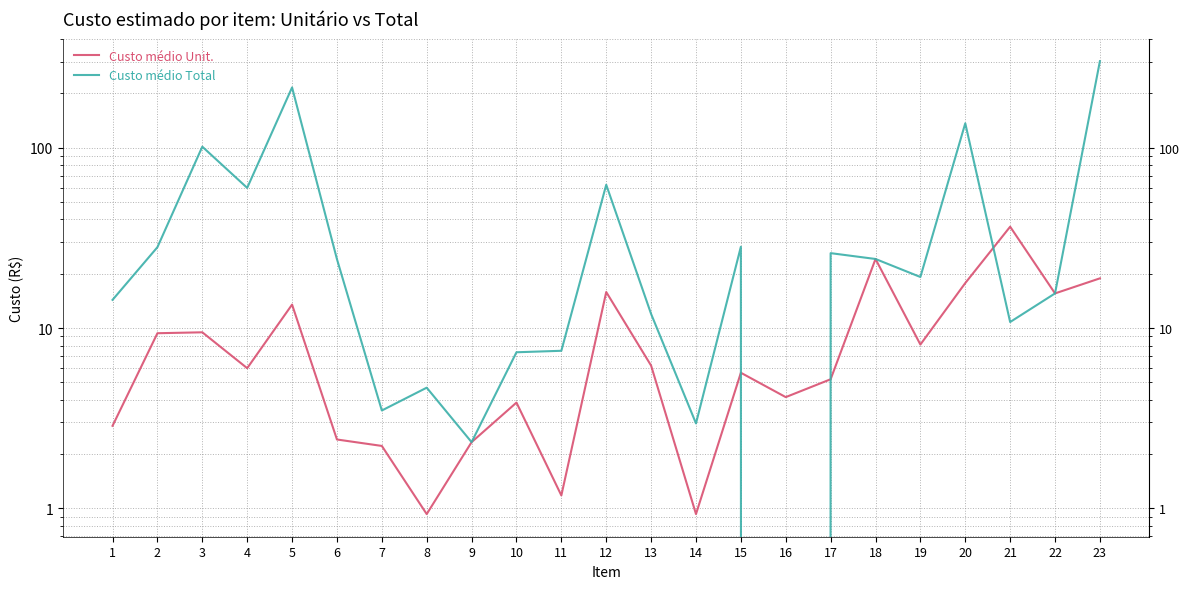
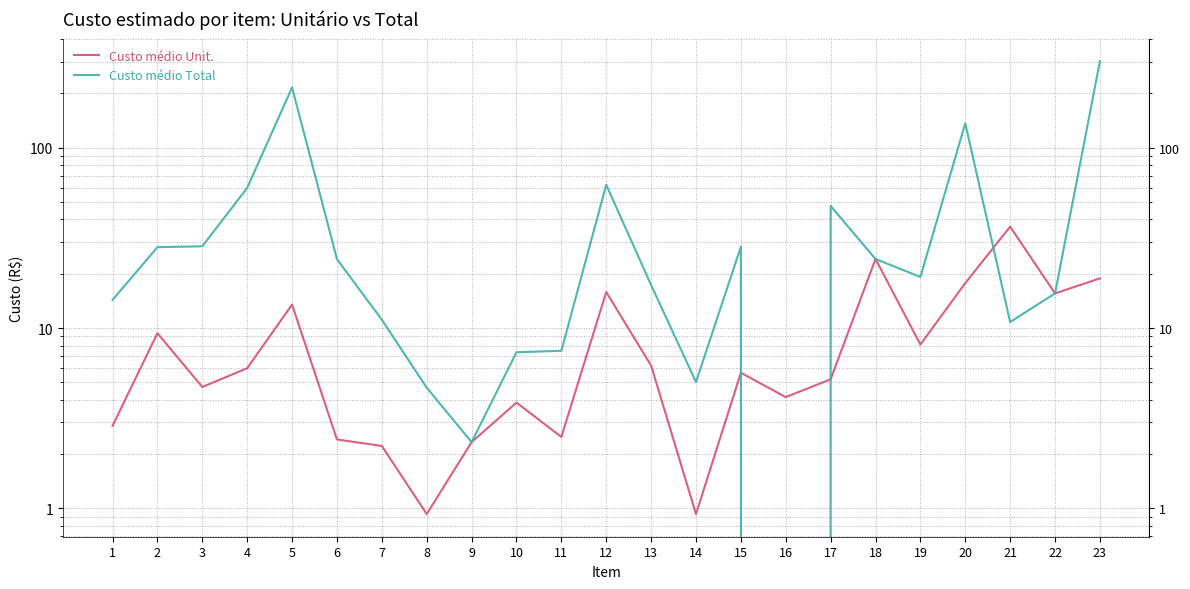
  {
    "Custo médio Unit.": {
      "1": 2.9,
      "2": 9,
-     "3": 9,
+     "3": 4.7,
      "4": 6.0,
      "5": 13,
      "6": 2.4,
      "7": 2.2,
      "8": 0.9,
      "10": 3.9,
-     "11": 1.2,
+     "11": 2.5,
      "12": 16,
      "13": 6.2,
      "14": 0.9,
      "15": 5.7,
      "16": 4.1,
      "17": 5.2,
      "19": 8,
      "20": 18,
      "21": 36,
      "23": 19
    },
    "Custo médio Total": {
      "1": 14,
      "2": 28,
-     "3": 100,
+     "3": 28,
      "4": 60,
      "5": 220,
      "6": 24,
-     "7": 3.5,
+     "7": 11,
      "8": 4.7,
      "10": 7.3,
      "11": 7.5,
      "12": 62,
-     "13": 12,
-     "14": 3.0,
+     "13": 17,
+     "14": 5.0,
      "15": 28,
-     "17": 26,
+     "17": 48,
      "19": 19,
      "20": 140,
      "21": 11,
      "23": 300
    }
  }
